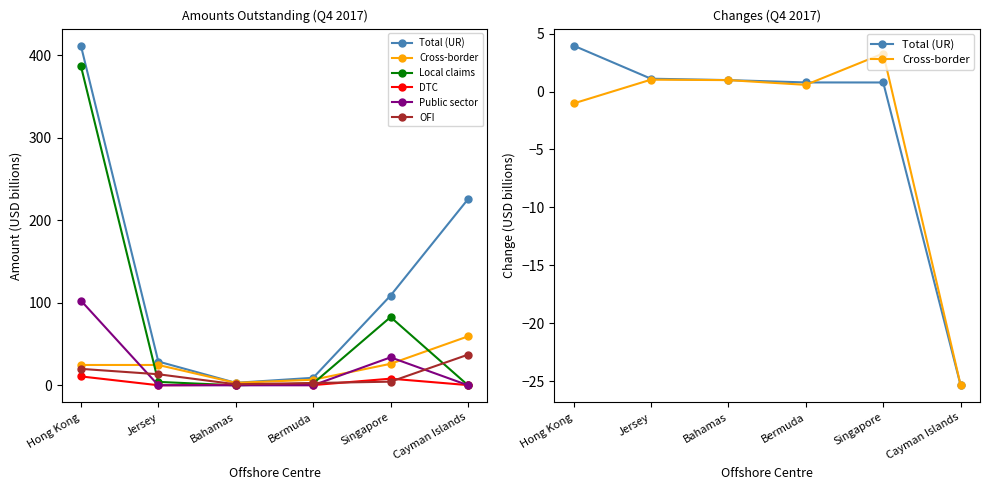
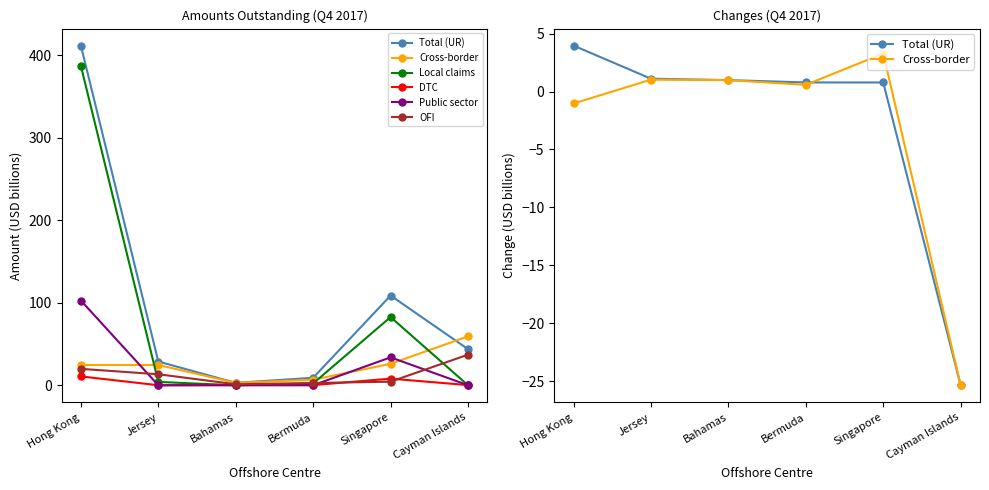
  {
    "Amounts Outstanding (Q4 2017)": {
      "Total (UR)": {
        "Hong Kong": 410,
        "Jersey": 30,
        "Singapore": 110,
-       "Cayman Islands": 230
+       "Cayman Islands": 40
      },
      "Cross-border": {
        "Hong Kong": 20,
        "Jersey": 20,
        "Singapore": 30,
        "Cayman Islands": 60
      },
      "Local claims": {
        "Hong Kong": 390,
        "Jersey": 0,
        "Singapore": 80
      },
      "DTC": {
        "Hong Kong": 10,
        "Singapore": 10
      },
      "Public sector": {
        "Hong Kong": 100,
        "Singapore": 30
      },
      "OFI": {
        "Hong Kong": 20,
        "Jersey": 10,
        "Singapore": 0,
        "Cayman Islands": 40
      }
    },
    "Changes (Q4 2017)": {
      "Total (UR)": {
        "Hong Kong": 4.0,
        "Singapore": 0.8
      },
      "Cross-border": {
        "Hong Kong": -1.0
      }
    }
  }
